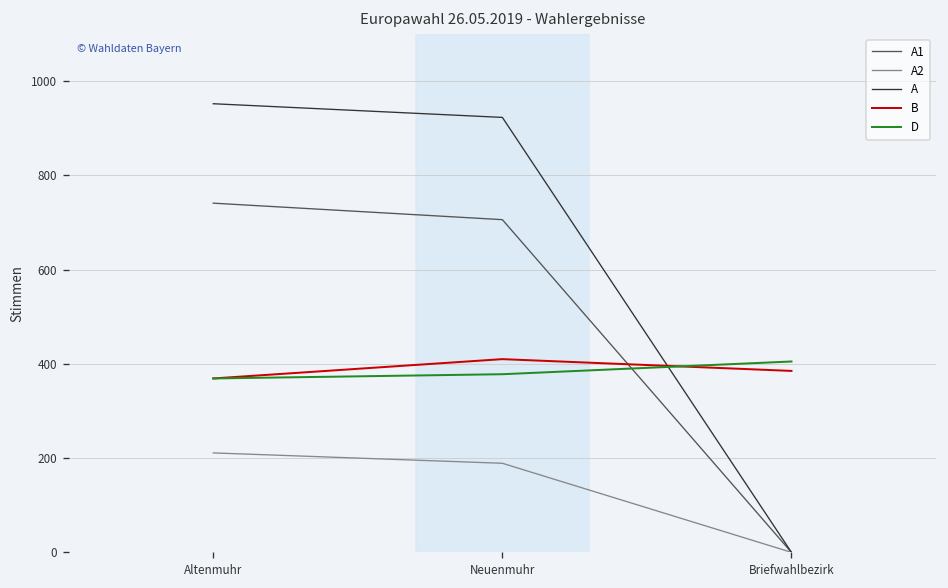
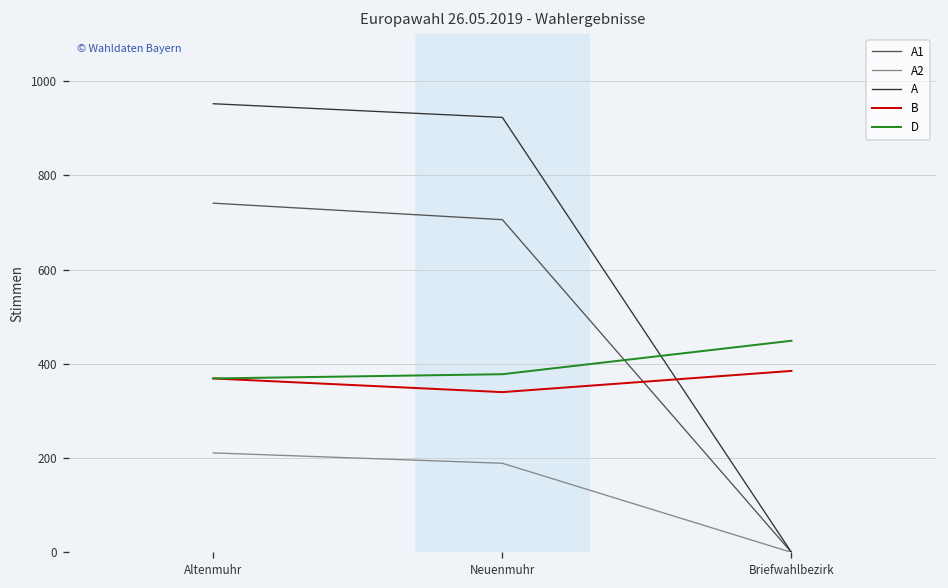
  {
    "A2": {
      "Altenmuhr": 210,
      "Neuenmuhr": 190
    },
    "B": {
-     "Neuenmuhr": 410,
+     "Neuenmuhr": 340,
      "Briefwahlbezirk": 390
    },
    "D": {
      "Neuenmuhr": 380,
-     "Briefwahlbezirk": 410
+     "Briefwahlbezirk": 450
    }
  }
